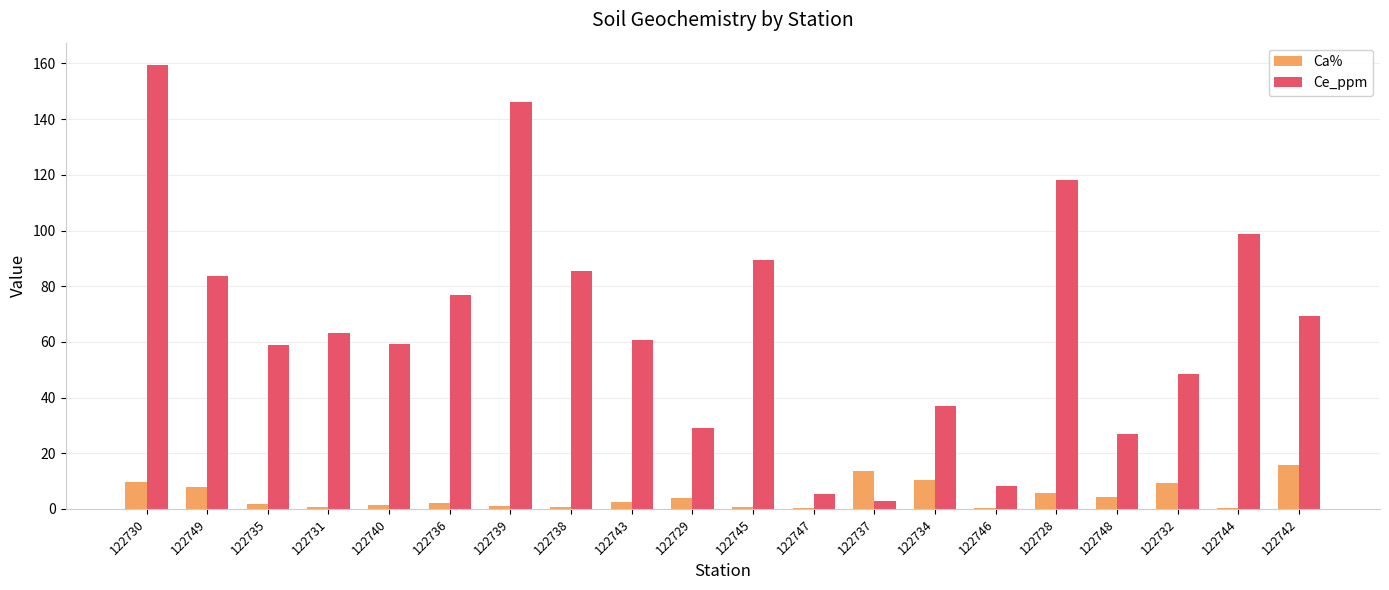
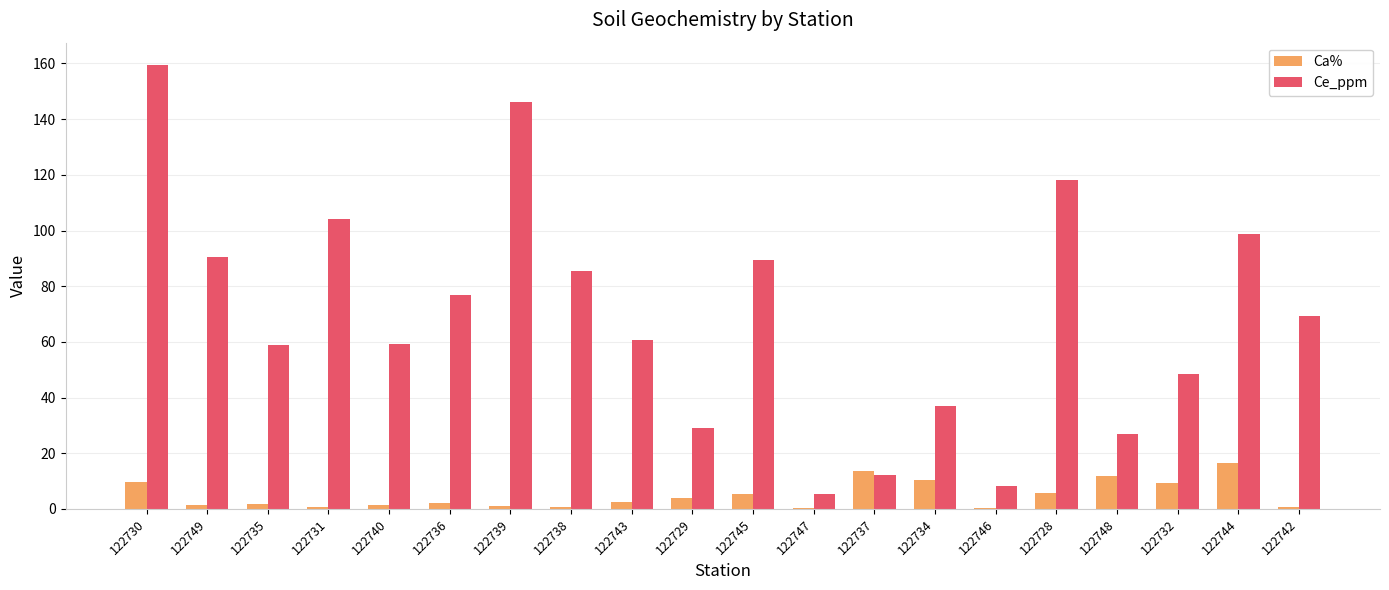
  {
    "Ca%": {
      "122730": 10,
-     "122749": 8,
+     "122749": 1,
      "122735": 2,
      "122740": 2,
      "122736": 2,
      "122739": 1,
      "122743": 3,
      "122729": 4,
-     "122745": 1,
+     "122745": 5,
      "122737": 14,
      "122734": 10,
      "122728": 6,
-     "122748": 4,
+     "122748": 12,
      "122732": 9,
-     "122744": 0,
-     "122742": 16
+     "122744": 16,
+     "122742": 1
    },
    "Ce_ppm": {
      "122730": 160,
-     "122749": 84,
+     "122749": 91,
      "122735": 59,
-     "122731": 63,
+     "122731": 104,
      "122740": 59,
      "122736": 77,
      "122739": 146,
      "122738": 86,
      "122743": 61,
      "122729": 29,
      "122745": 90,
      "122747": 5,
-     "122737": 3,
+     "122737": 12,
      "122734": 37,
      "122746": 8,
      "122728": 118,
      "122748": 27,
      "122732": 48,
      "122744": 99,
      "122742": 69
    }
  }
